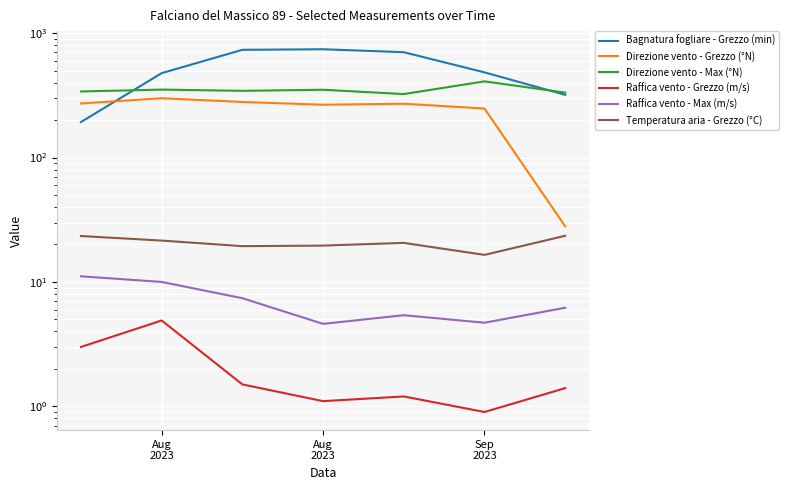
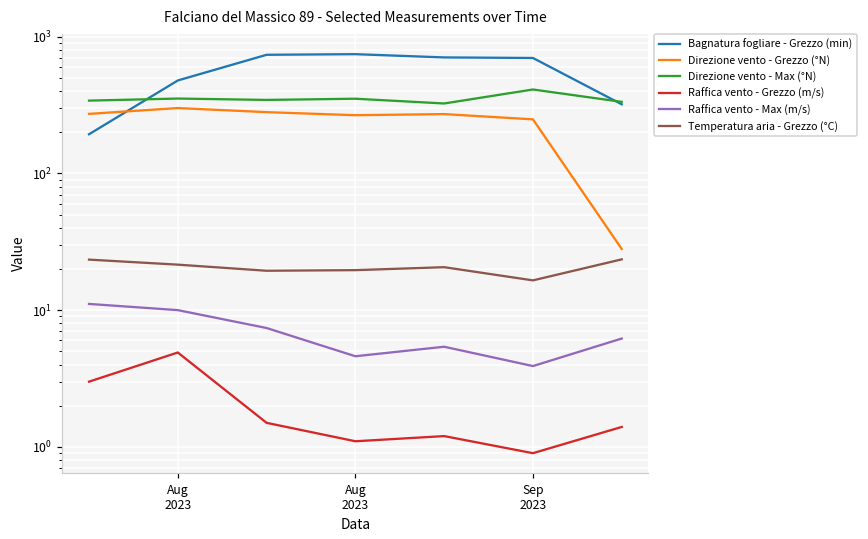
  {
    "Bagnatura fogliare - Grezzo (min)": {
-     "Sep 2023": 480
+     "Sep 2023": 700
    },
    "Direzione vento - Grezzo (°N)": {
      "Sep 2023": 250
    },
    "Direzione vento - Max (°N)": {
      "Sep 2023": 410
    },
    "Raffica vento - Grezzo (m/s)": {
      "Sep 2023": 0.9
    },
    "Raffica vento - Max (m/s)": {
-     "Sep 2023": 4.7
+     "Sep 2023": 3.9
    },
    "Temperatura aria - Grezzo (°C)": {
      "Sep 2023": 17
    }
  }
